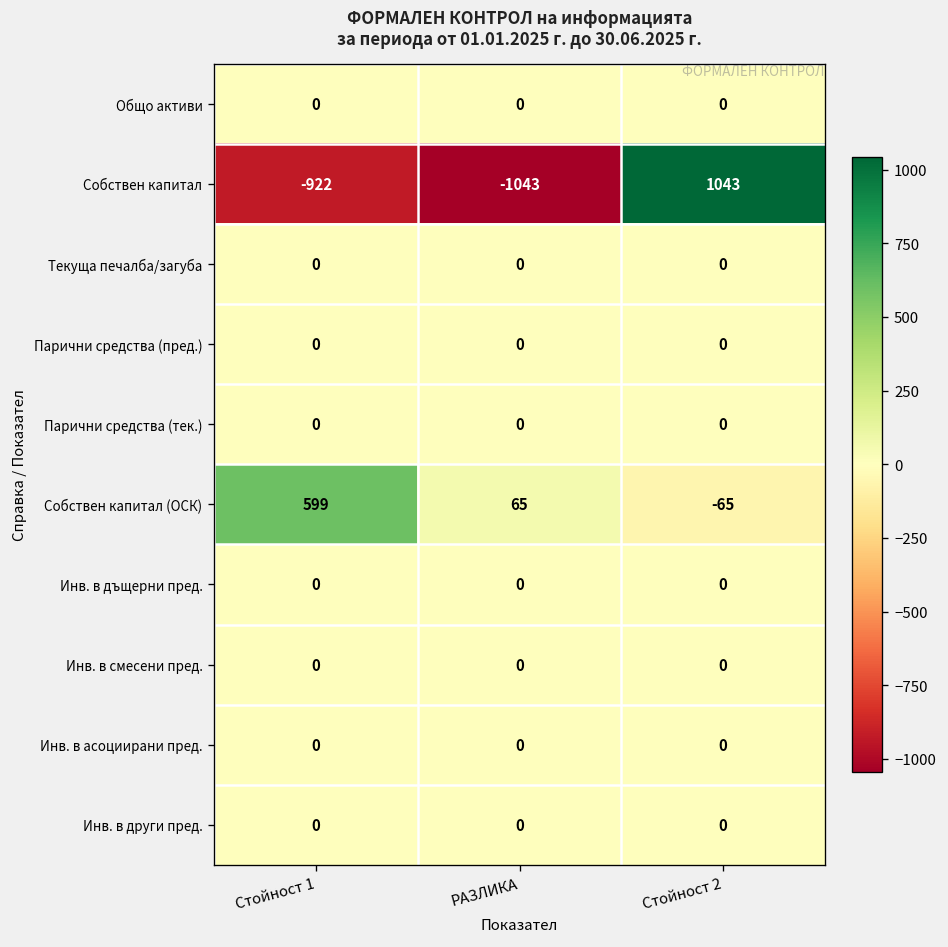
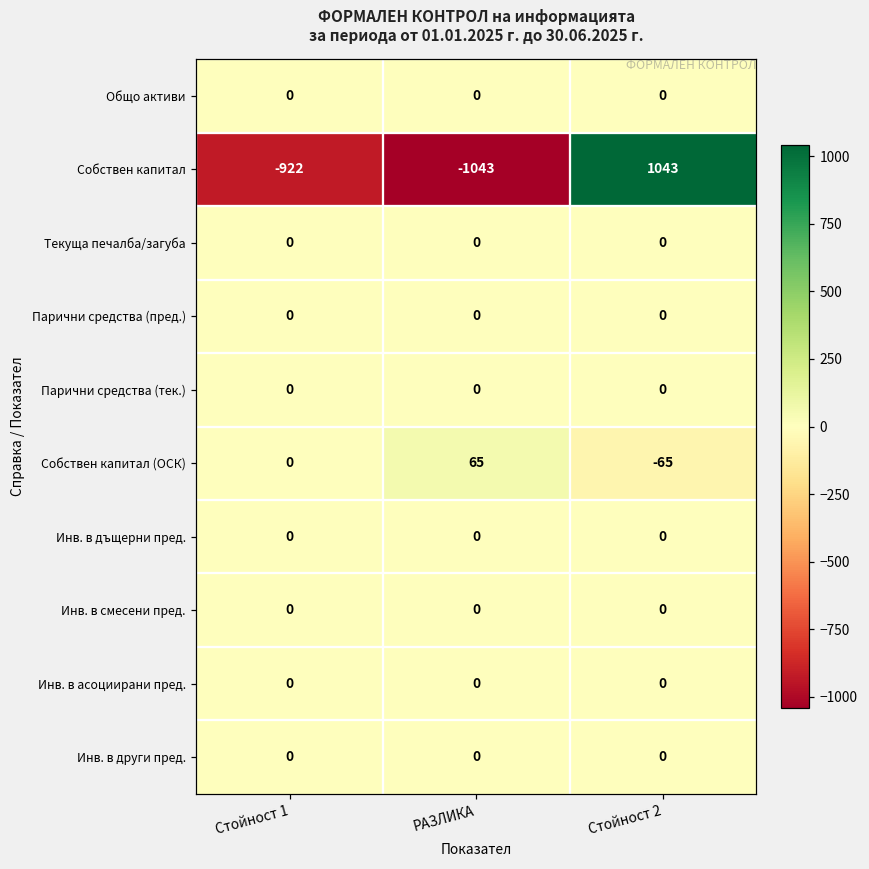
  {
    "Общо активи": {
      "Стойност 1": 0,
      "РАЗЛИКА": 0
    },
    "Собствен капитал": {
      "Стойност 1": -922,
      "РАЗЛИКА": -1043,
      "Стойност 2": 1043
    },
    "Текуща печалба/загуба": {
      "Стойност 1": 0,
      "РАЗЛИКА": 0,
      "Стойност 2": 0
    },
    "Парични средства (пред.)": {
      "Стойност 1": 0,
      "РАЗЛИКА": 0,
      "Стойност 2": 0
    },
    "Парични средства (тек.)": {
      "Стойност 1": 0,
      "РАЗЛИКА": 0,
      "Стойност 2": 0
    },
    "Собствен капитал (ОСК)": {
-     "Стойност 1": 599,
+     "Стойност 1": 0,
      "РАЗЛИКА": 65,
      "Стойност 2": -65
    },
    "Инв. в дъщерни пред.": {
      "Стойност 1": 0,
      "РАЗЛИКА": 0,
      "Стойност 2": 0
    },
    "Инв. в смесени пред.": {
      "Стойност 1": 0,
      "РАЗЛИКА": 0,
      "Стойност 2": 0
    },
    "Инв. в асоциирани пред.": {
      "Стойност 1": 0,
      "РАЗЛИКА": 0,
      "Стойност 2": 0
    },
    "Инв. в други пред.": {
      "Стойност 1": 0,
      "РАЗЛИКА": 0,
      "Стойност 2": 0
    }
  }
